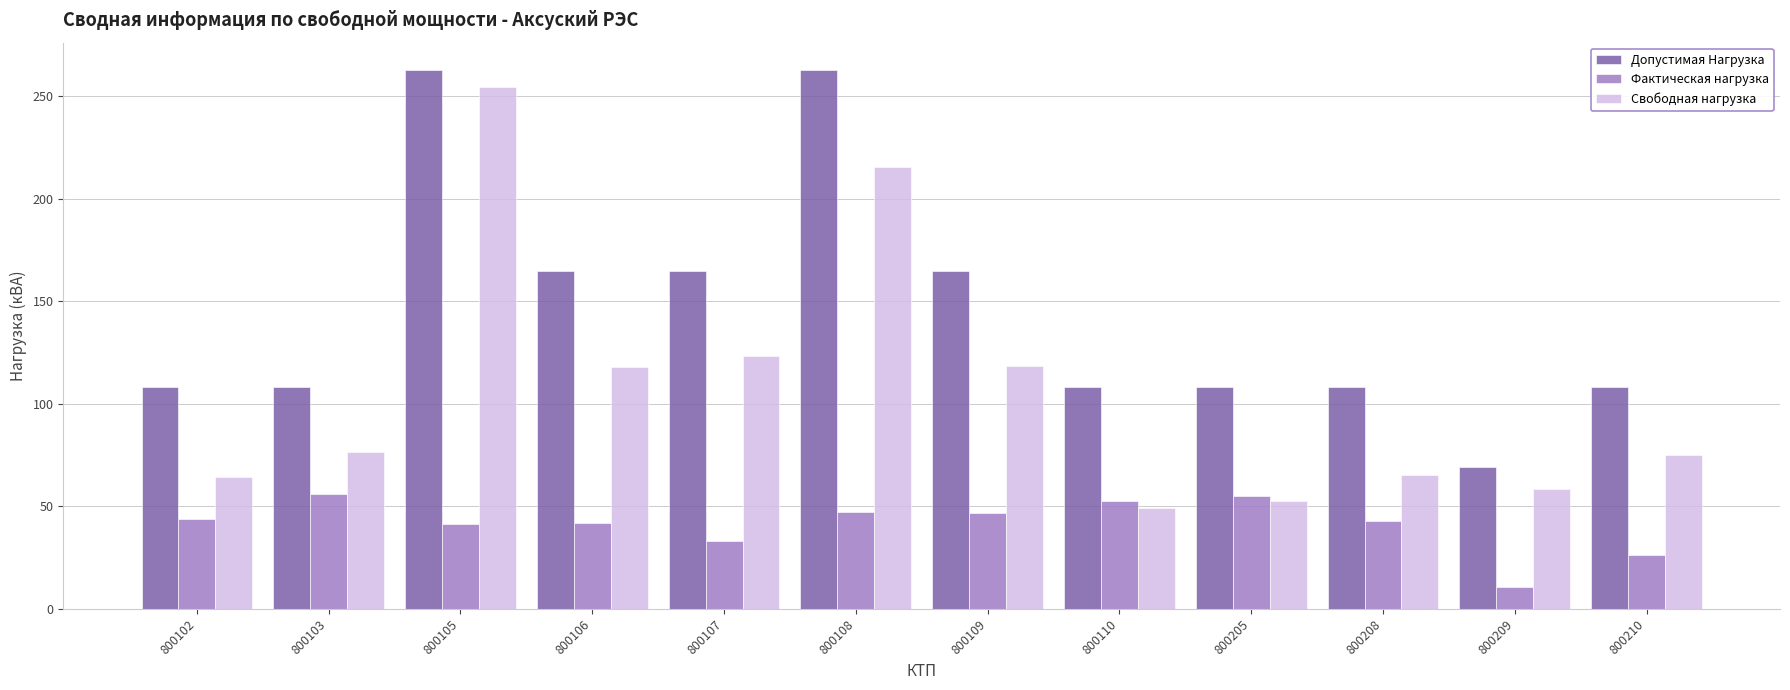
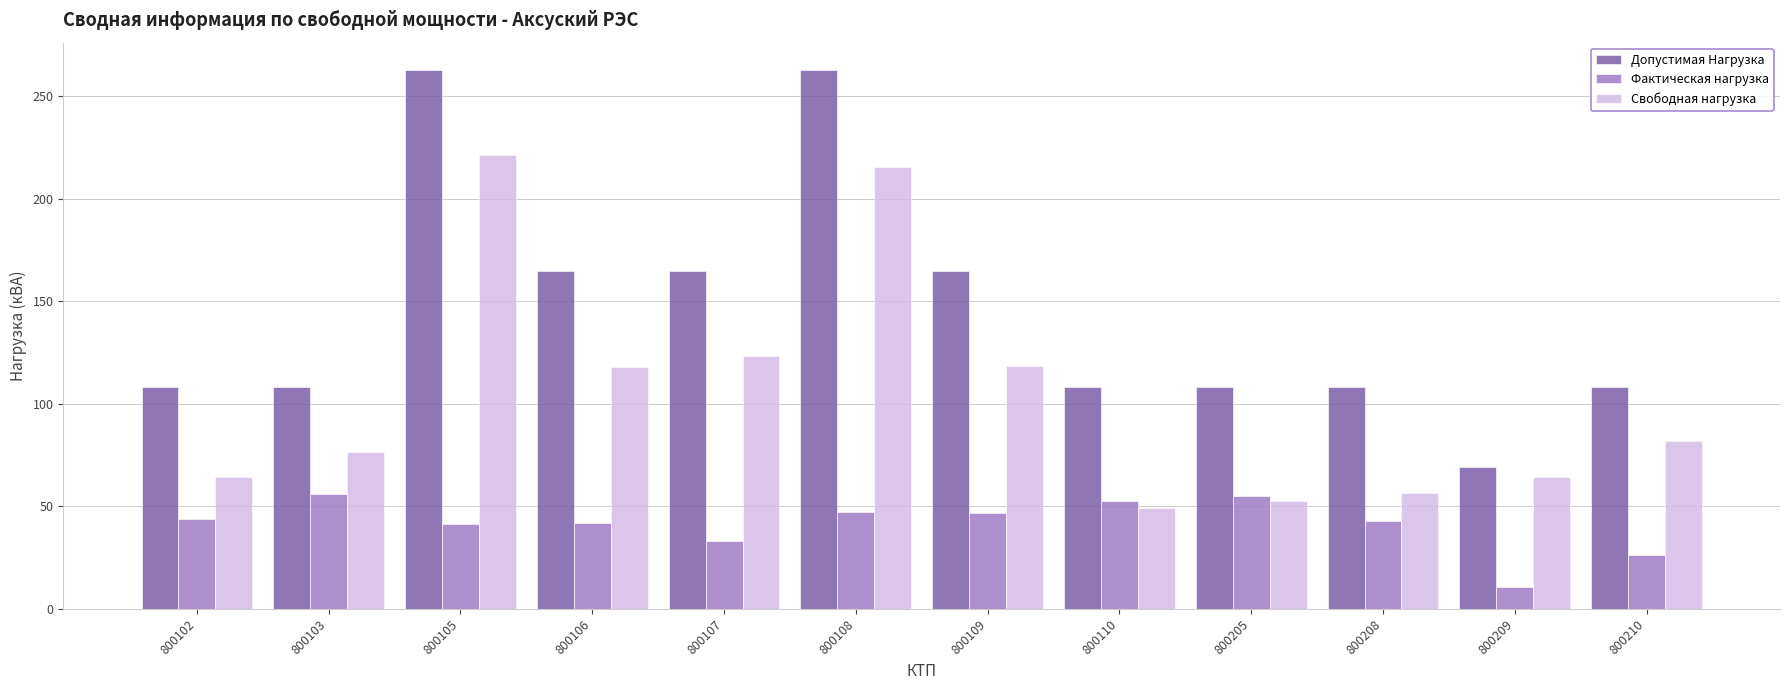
  {
    "Свободная нагрузка": {
      "800102": 64,
      "800103": 76,
-     "800105": 255,
+     "800105": 222,
      "800106": 118,
      "800107": 123,
      "800108": 216,
      "800109": 118,
      "800110": 49,
      "800205": 53,
-     "800208": 65,
-     "800209": 58,
-     "800210": 75
+     "800208": 56,
+     "800209": 64,
+     "800210": 82
    }
  }
